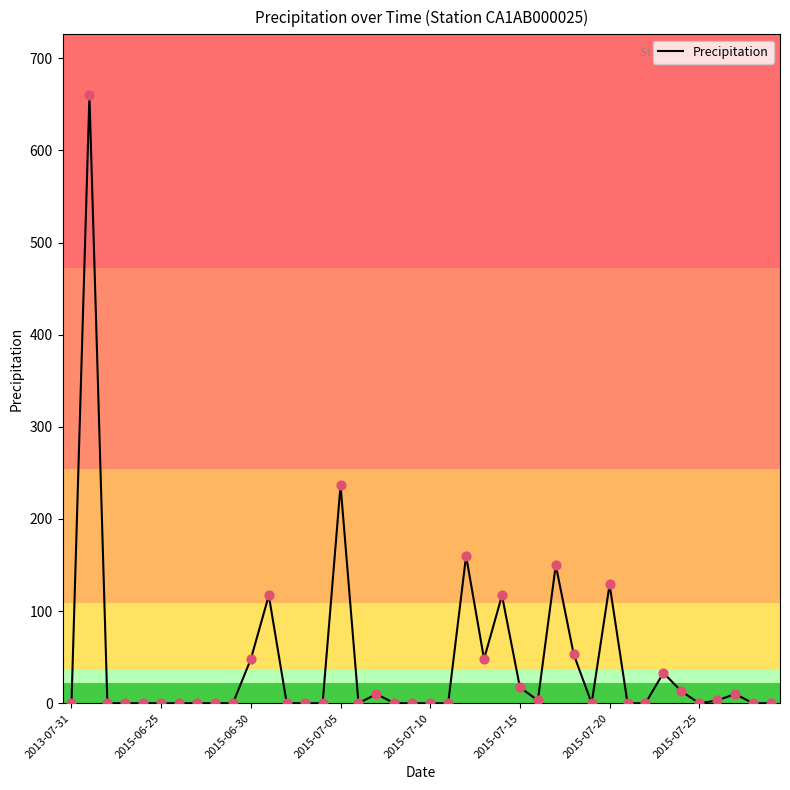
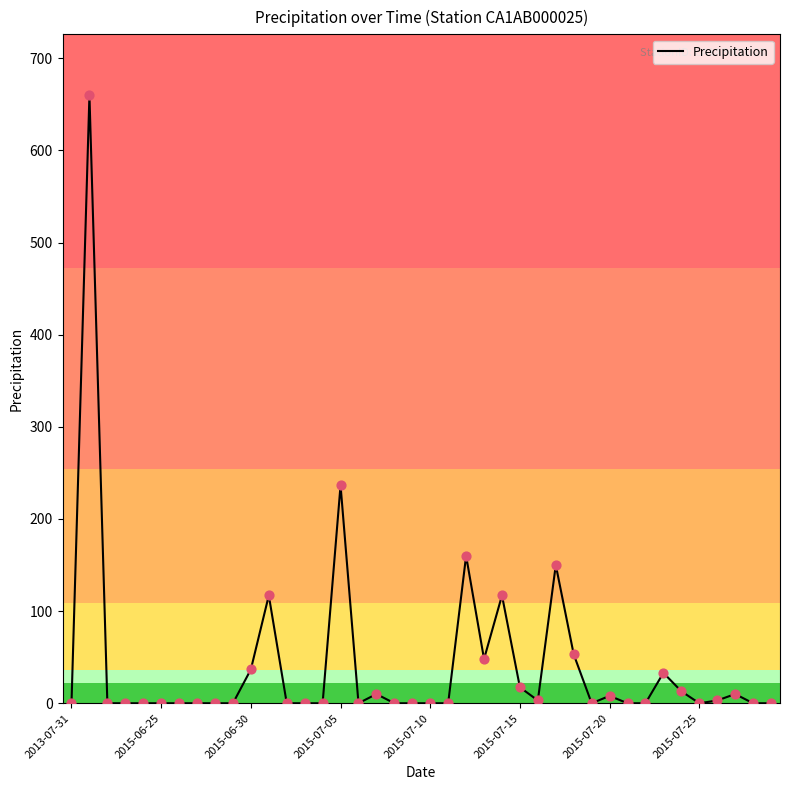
  {
    "2013-07-31": 0,
    "2015-06-25": 0,
-   "2015-06-30": 50,
+   "2015-06-30": 40,
    "2015-07-05": 240,
    "2015-07-10": 0,
    "2015-07-15": 20,
-   "2015-07-20": 130,
+   "2015-07-20": 10,
    "2015-07-25": 0
  }
